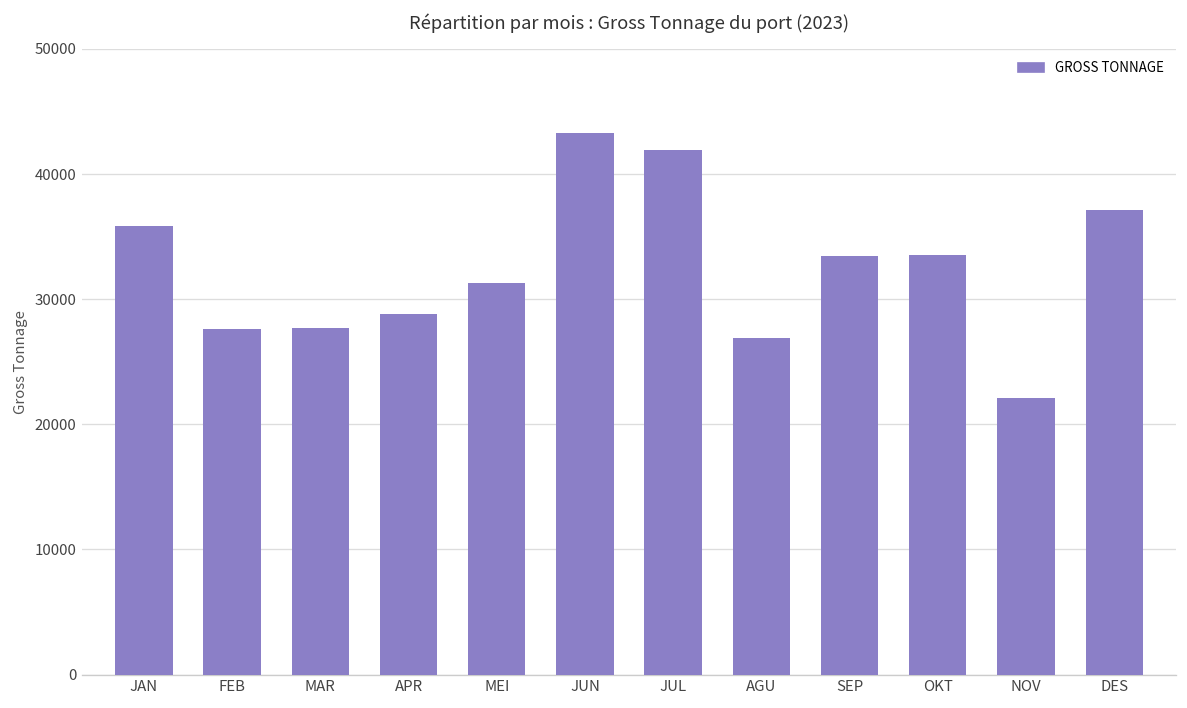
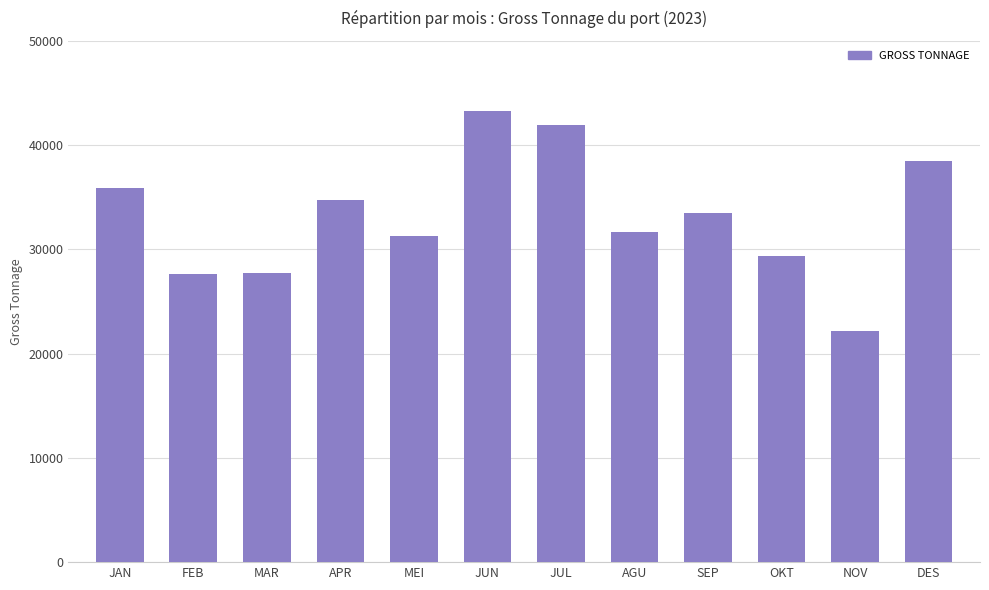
  {
    "JAN": 35900,
    "FEB": 27600,
    "MAR": 27700,
-   "APR": 28800,
+   "APR": 34700,
    "MEI": 31300,
    "JUN": 43200,
    "JUL": 41900,
-   "AGU": 26900,
+   "AGU": 31600,
    "SEP": 33500,
-   "OKT": 33500,
+   "OKT": 29400,
    "NOV": 22100,
-   "DES": 37200
+   "DES": 38400
  }
